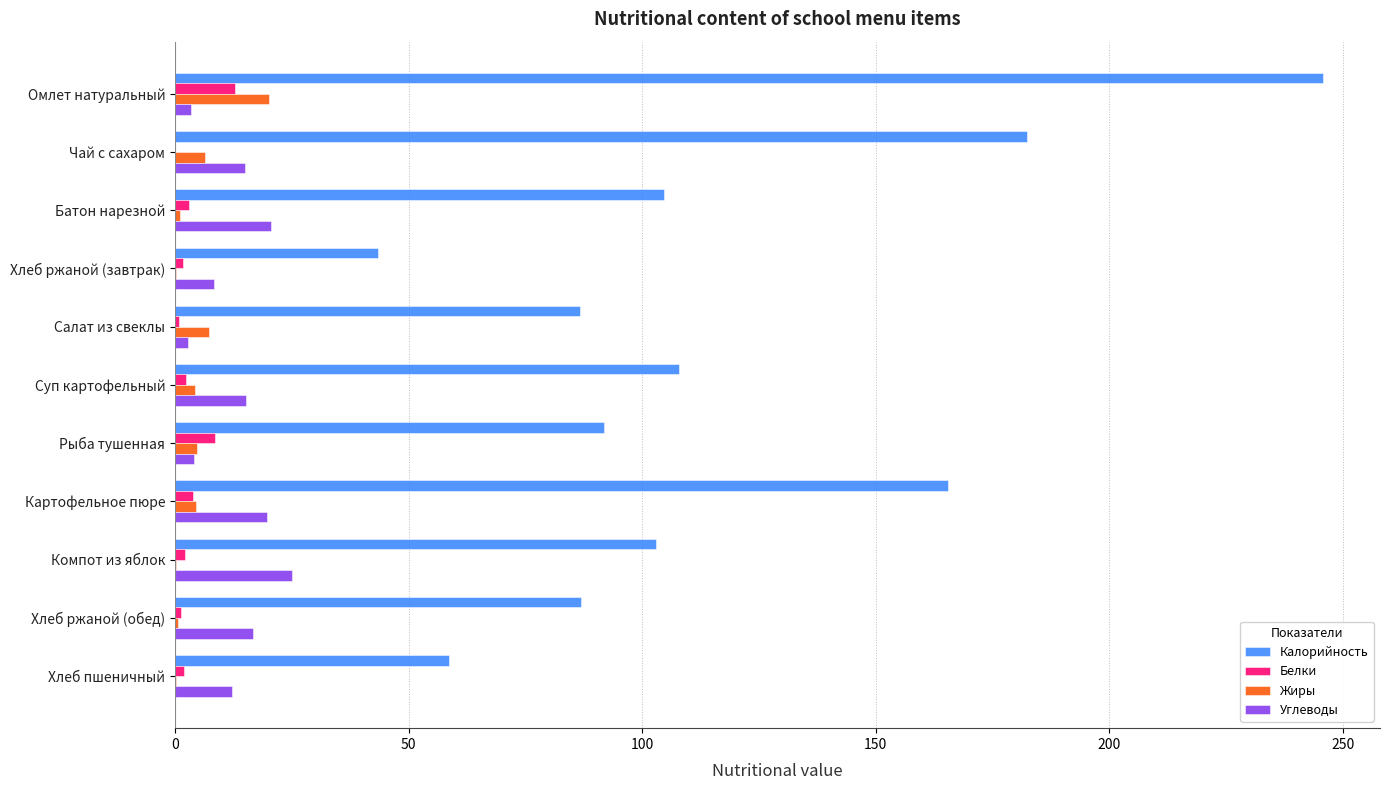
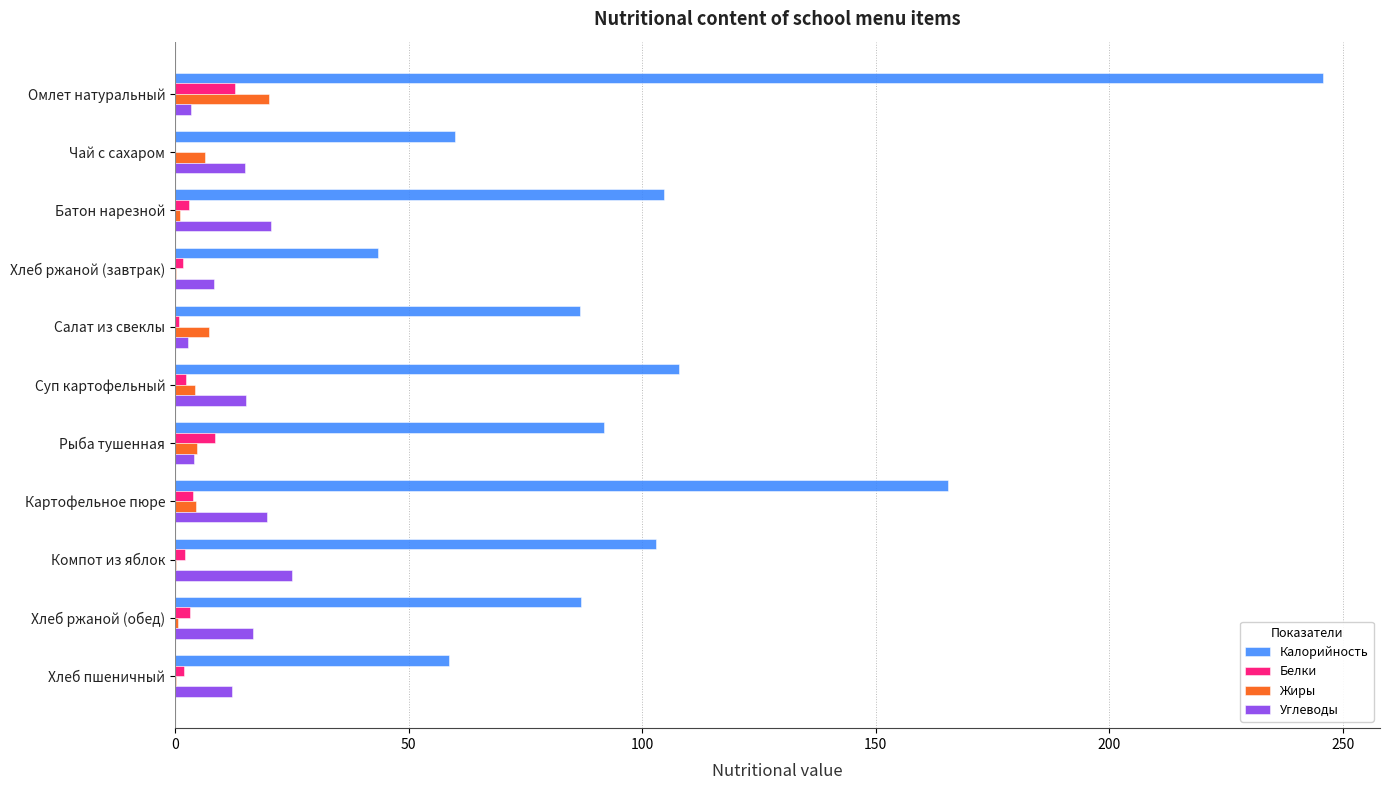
  {
    "Калорийность": {
      "Омлет натуральный": 246,
-     "Чай с сахаром": 182,
+     "Чай с сахаром": 60,
      "Батон нарезной": 105,
      "Хлеб ржаной (завтрак)": 44,
      "Салат из свеклы": 87,
      "Суп картофельный": 108,
      "Рыба тушенная": 92,
      "Картофельное пюре": 166,
      "Компот из яблок": 103,
      "Хлеб ржаной (обед)": 87,
      "Хлеб пшеничный": 59
    },
    "Белки": {
      "Омлет натуральный": 13,
      "Батон нарезной": 3,
      "Хлеб ржаной (завтрак)": 2,
      "Салат из свеклы": 1,
      "Суп картофельный": 2,
      "Рыба тушенная": 9,
      "Картофельное пюре": 4,
      "Компот из яблок": 2,
-     "Хлеб ржаной (обед)": 1,
+     "Хлеб ржаной (обед)": 3,
      "Хлеб пшеничный": 2
    },
    "Жиры": {
      "Омлет натуральный": 20,
      "Чай с сахаром": 7,
      "Батон нарезной": 1,
      "Салат из свеклы": 7,
      "Суп картофельный": 4,
      "Рыба тушенная": 5,
      "Картофельное пюре": 5,
      "Хлеб ржаной (обед)": 1
    },
    "Углеводы": {
      "Омлет натуральный": 3,
      "Чай с сахаром": 15,
      "Батон нарезной": 21,
      "Хлеб ржаной (завтрак)": 8,
      "Салат из свеклы": 3,
      "Суп картофельный": 15,
      "Рыба тушенная": 4,
      "Картофельное пюре": 20,
      "Компот из яблок": 25,
      "Хлеб ржаной (обед)": 17,
      "Хлеб пшеничный": 12
    }
  }
